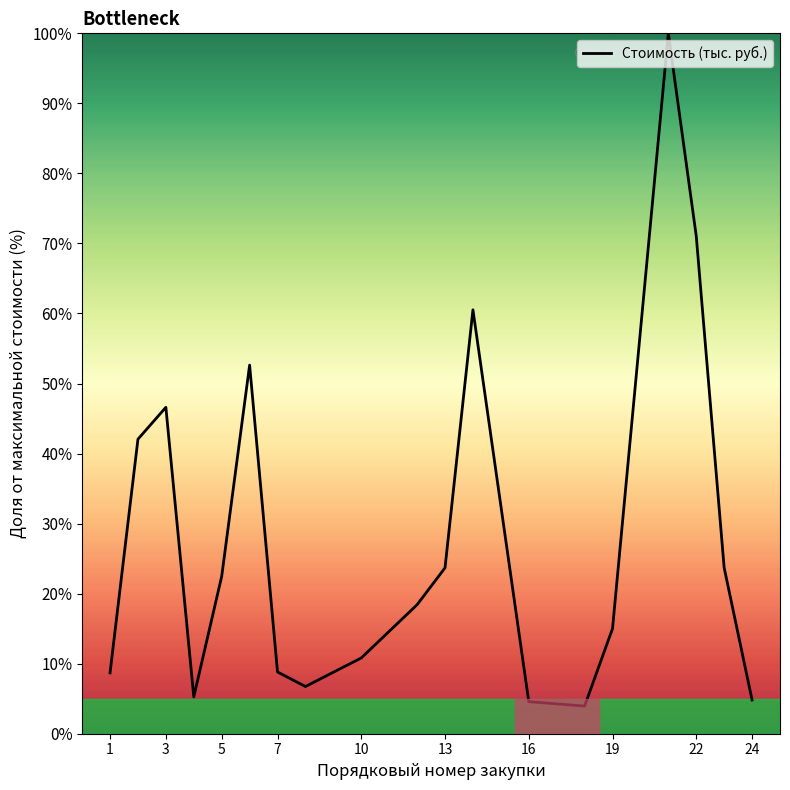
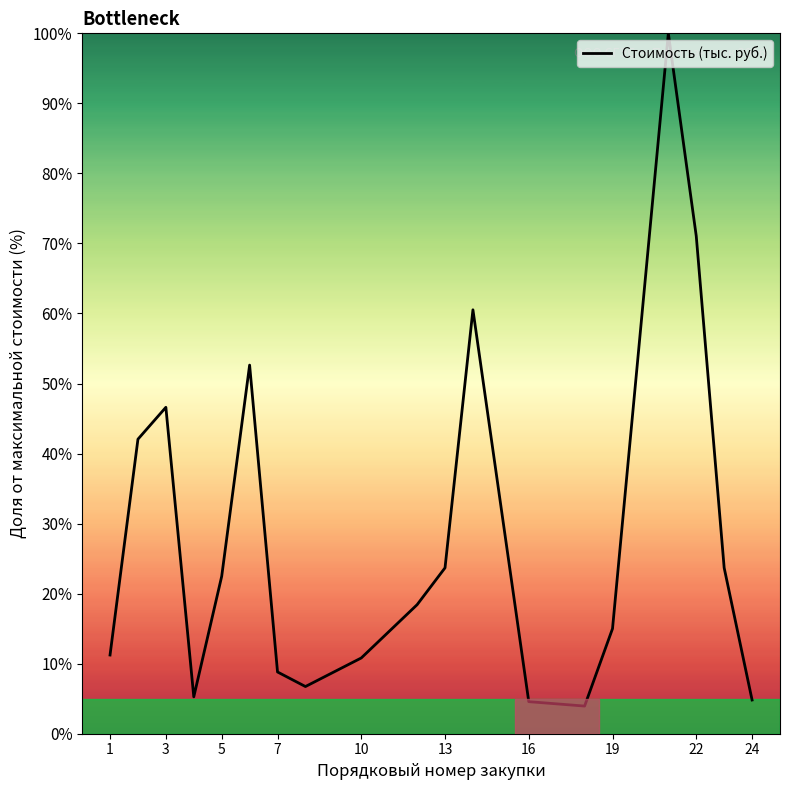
  {
-   "1": "9%",
+   "1": "11%",
    "3": "47%",
    "5": "22%",
    "7": "9%",
    "10": "11%",
    "13": "24%",
    "19": "15%",
    "22": "71%"
  }
